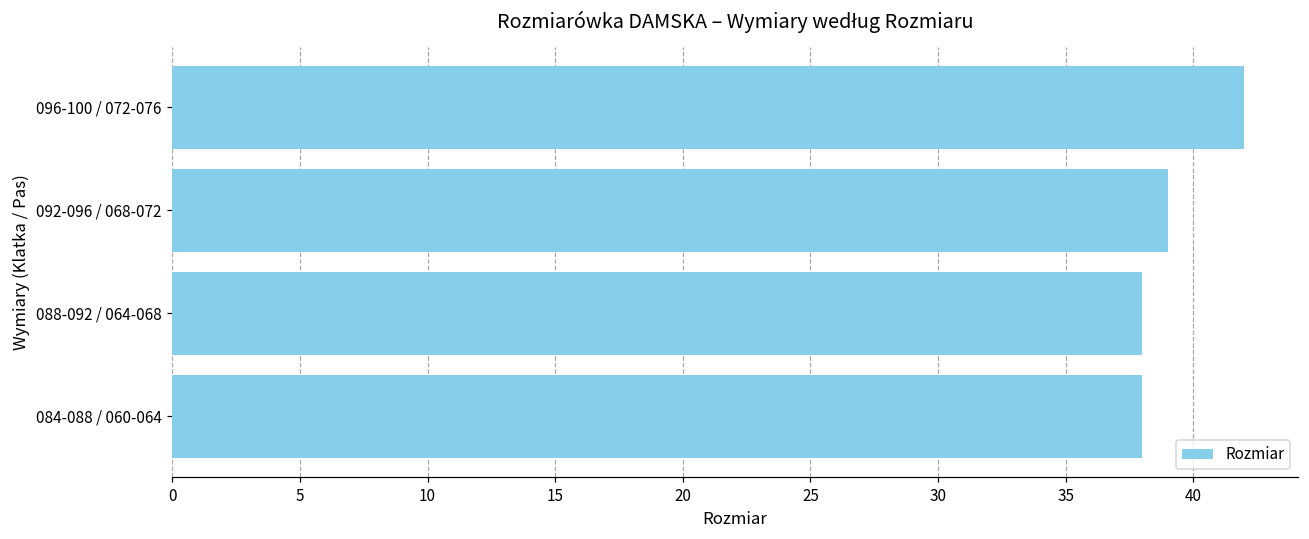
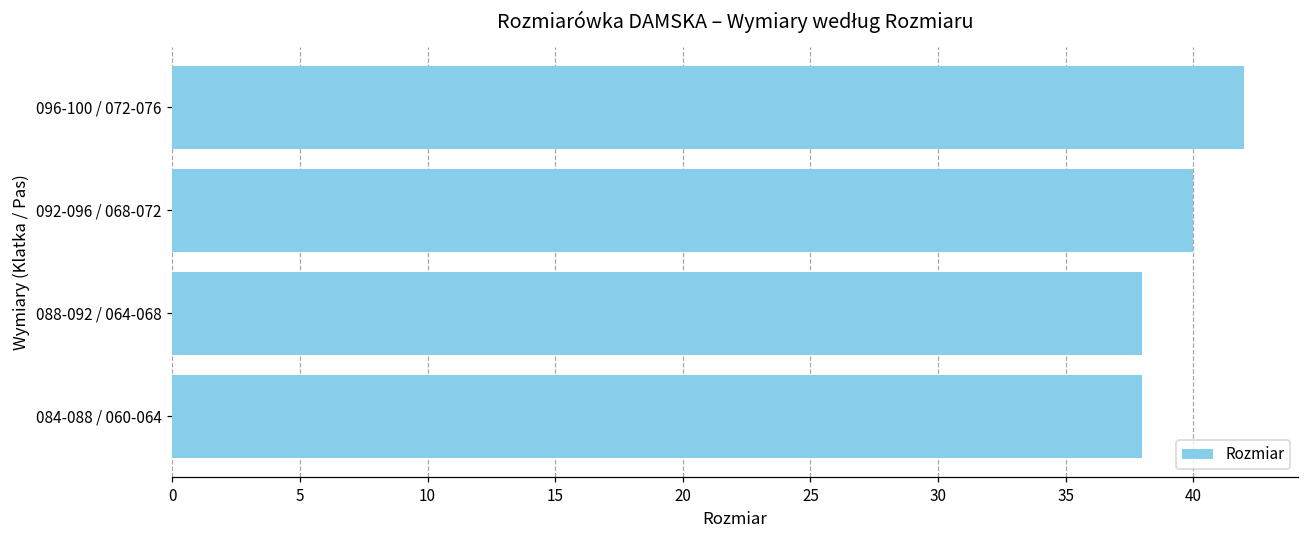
  {
    "096-100 / 072-076": 42,
-   "092-096 / 068-072": 39,
+   "092-096 / 068-072": 40,
    "088-092 / 064-068": 38,
    "084-088 / 060-064": 38
  }
